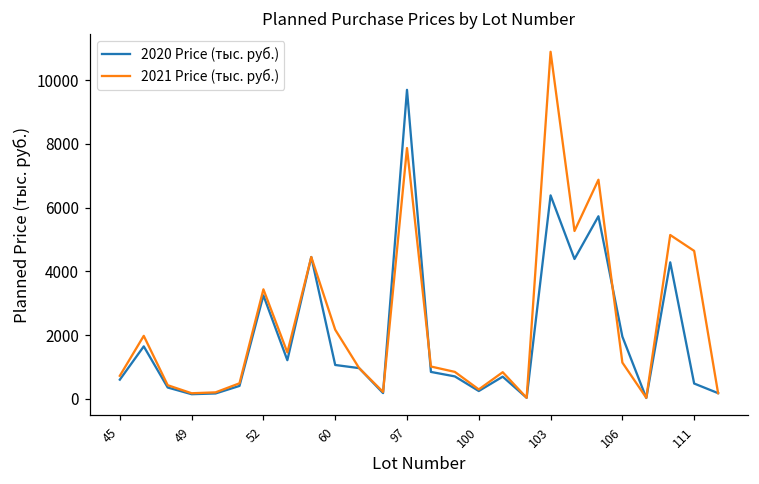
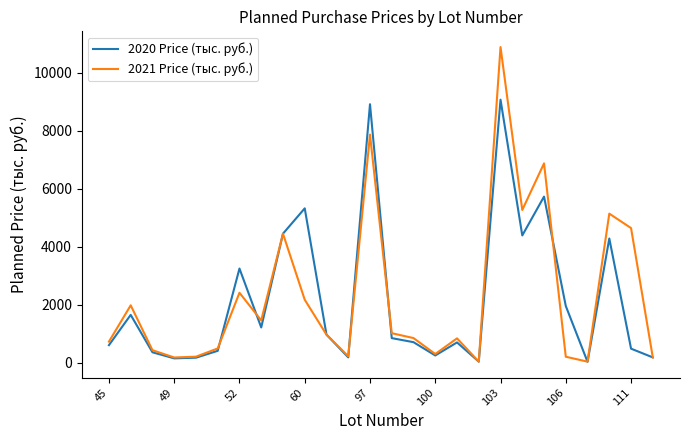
  {
    "2020 Price (тыс. руб.)": {
      "45": 600,
      "52": 3200,
-     "60": 1100,
-     "97": 9700,
-     "103": 6400,
+     "60": 5300,
+     "97": 8900,
+     "103": 9100,
      "106": 2000,
      "111": 500
    },
    "2021 Price (тыс. руб.)": {
      "45": 700,
-     "52": 3400,
+     "52": 2400,
      "60": 2200,
      "97": 7900,
      "103": 10900,
-     "106": 1100,
+     "106": 200,
      "111": 4600
    }
  }
